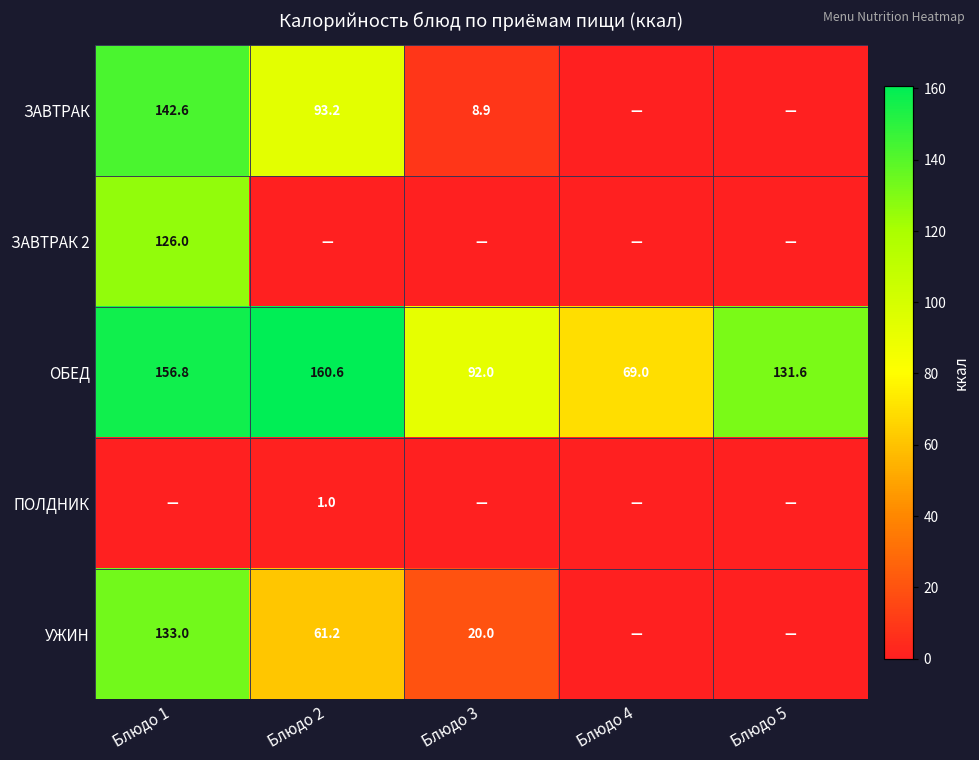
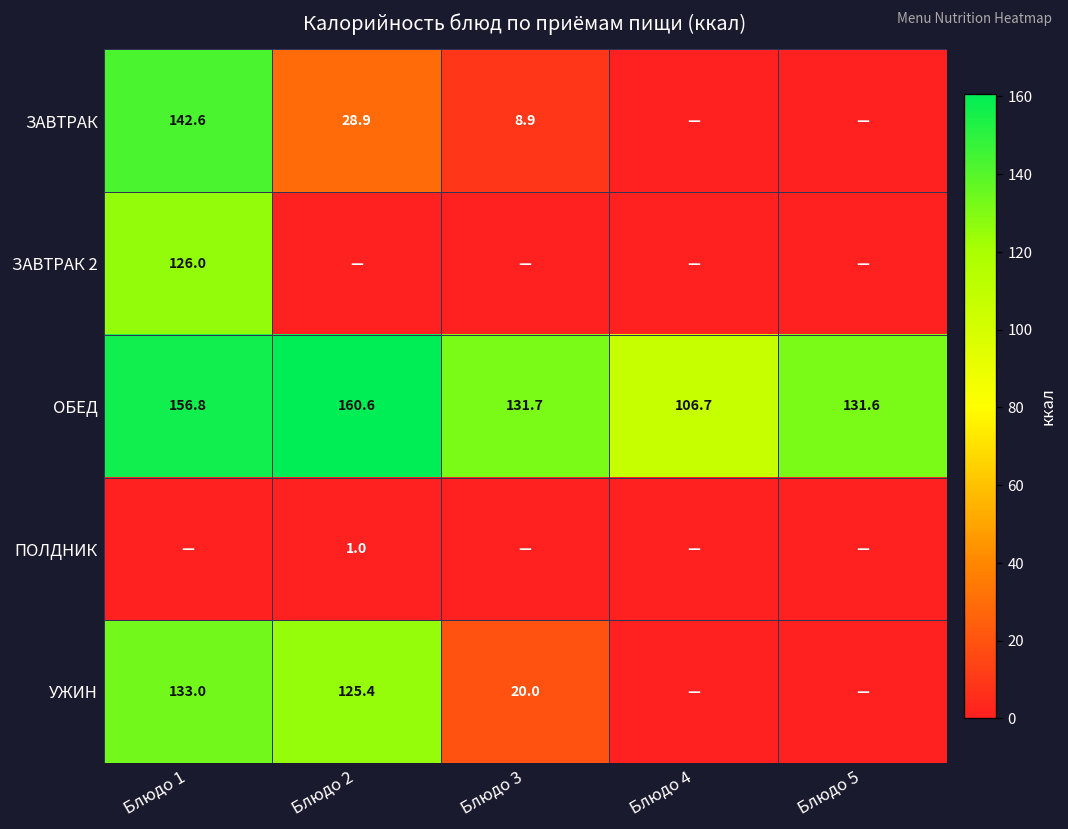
  {
    "ЗАВТРАК": {
      "Блюдо 1": 142.6,
-     "Блюдо 2": 93.2,
+     "Блюдо 2": 28.9,
      "Блюдо 3": 8.9
    },
    "ЗАВТРАК 2": {
      "Блюдо 1": 126.0
    },
    "ОБЕД": {
      "Блюдо 1": 156.8,
      "Блюдо 2": 160.6,
-     "Блюдо 3": 92.0,
-     "Блюдо 4": 69.0,
+     "Блюдо 3": 131.7,
+     "Блюдо 4": 106.7,
      "Блюдо 5": 131.6
    },
    "ПОЛДНИК": {
      "Блюдо 2": 1.0
    },
    "УЖИН": {
      "Блюдо 1": 133.0,
-     "Блюдо 2": 61.2,
+     "Блюдо 2": 125.4,
      "Блюдо 3": 20.0
    }
  }
